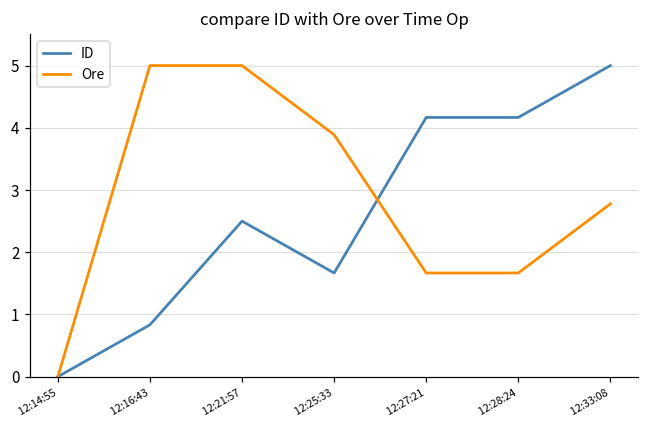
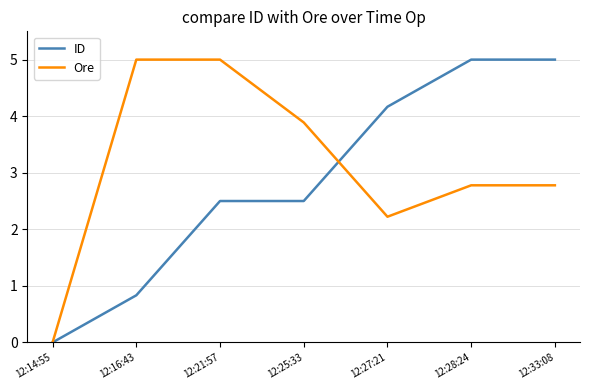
  {
    "ID": {
      "12:16:43": 0.8,
      "12:21:57": 2.5,
-     "12:25:33": 1.7,
+     "12:25:33": 2.5,
      "12:27:21": 4.2,
-     "12:28:24": 4.2,
+     "12:28:24": 5.0,
      "12:33:08": 5.0
    },
    "Ore": {
      "12:16:43": 5.0,
      "12:21:57": 5.0,
      "12:25:33": 3.9,
-     "12:27:21": 1.7,
-     "12:28:24": 1.7,
+     "12:27:21": 2.2,
+     "12:28:24": 2.8,
      "12:33:08": 2.8
    }
  }
